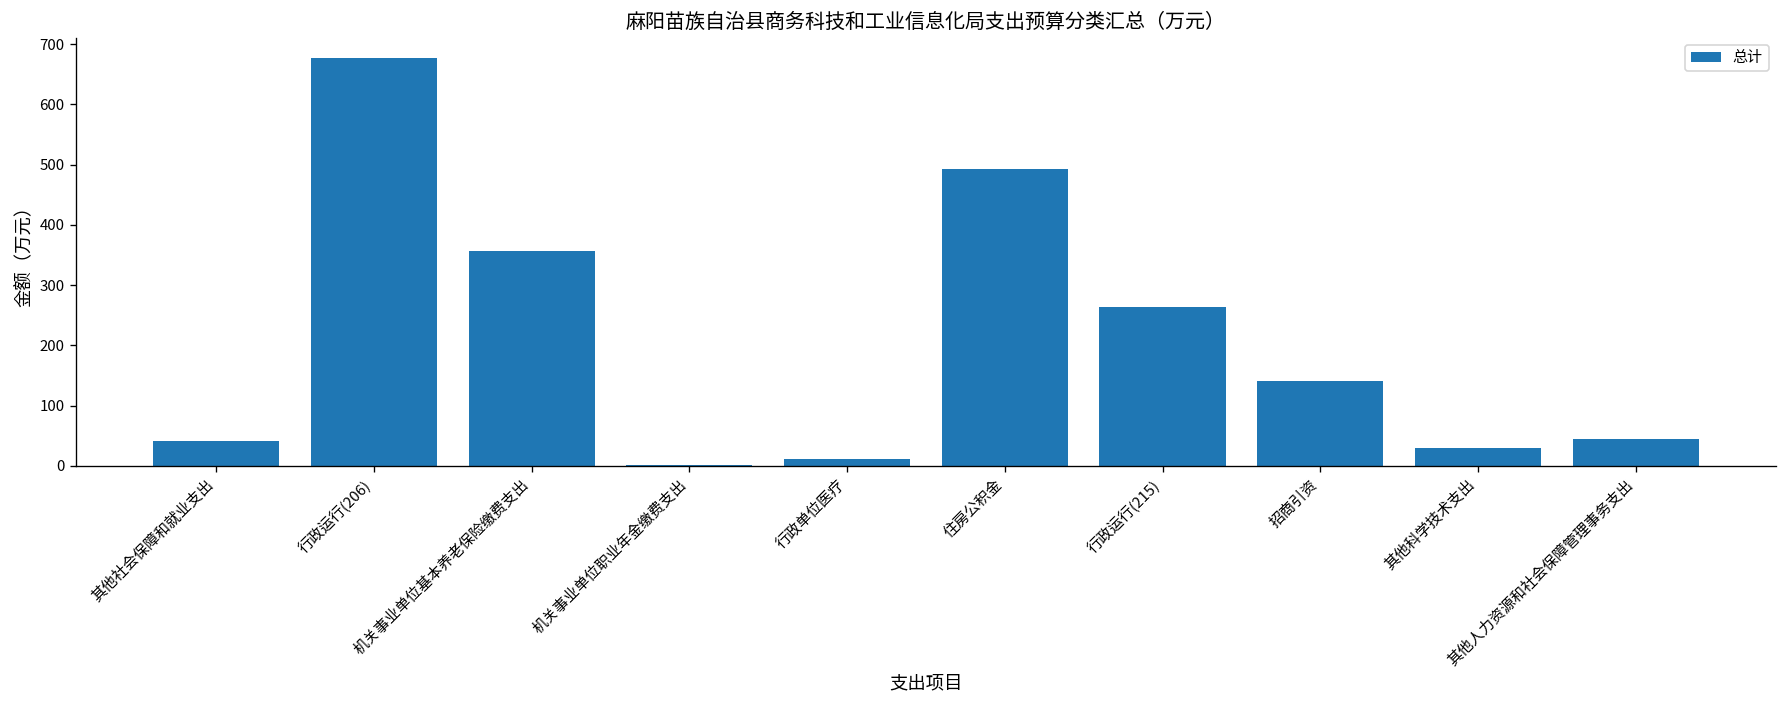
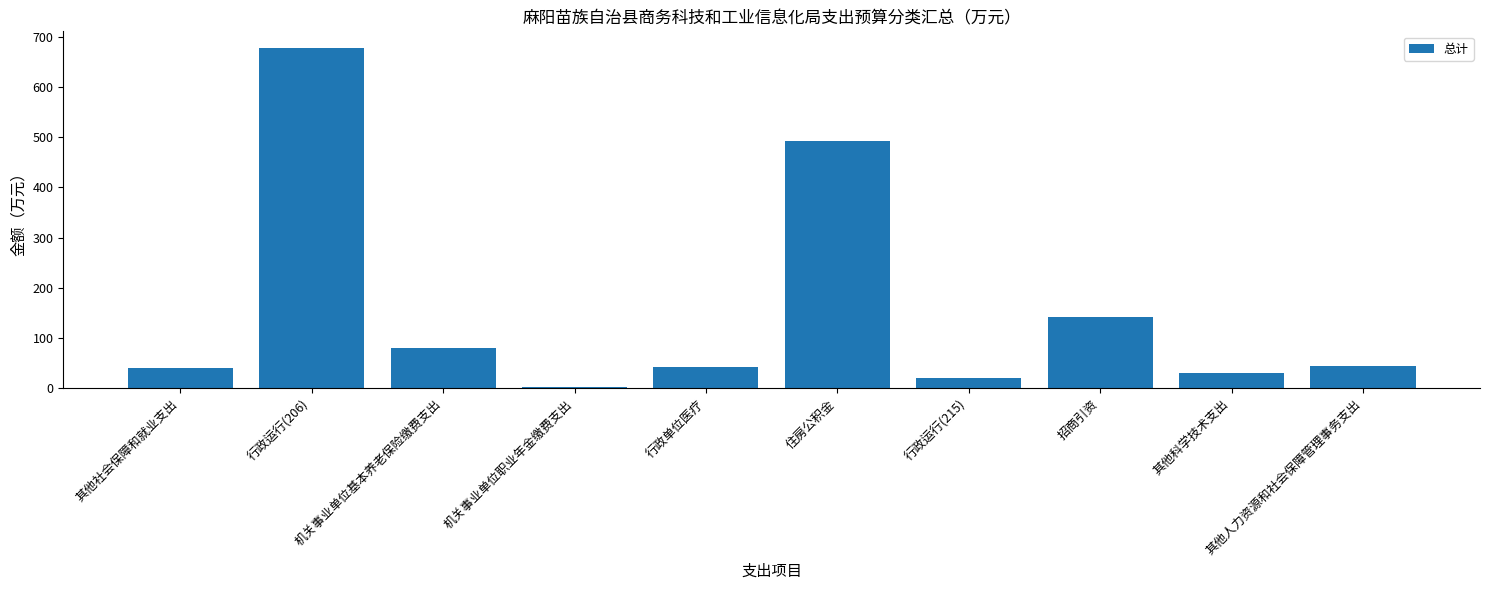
  {
    "其他社会保障和就业支出": 40,
    "行政运行(206)": 680,
-   "机关事业单位基本养老保险缴费支出": 360,
-   "行政单位医疗": 10,
+   "机关事业单位基本养老保险缴费支出": 80,
+   "行政单位医疗": 40,
    "住房公积金": 490,
-   "行政运行(215)": 260,
+   "行政运行(215)": 20,
    "招商引资": 140,
    "其他科学技术支出": 30,
    "其他人力资源和社会保障管理事务支出": 50
  }
